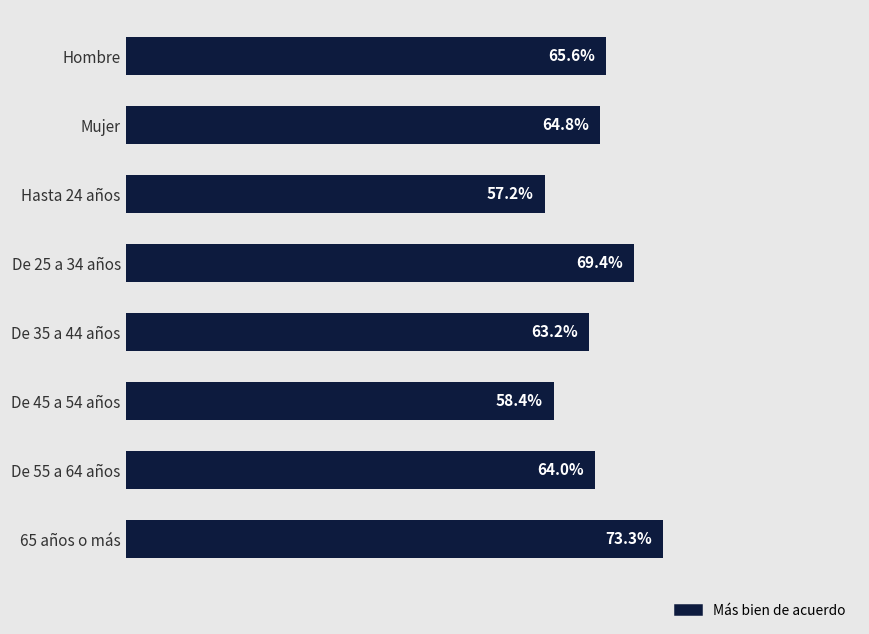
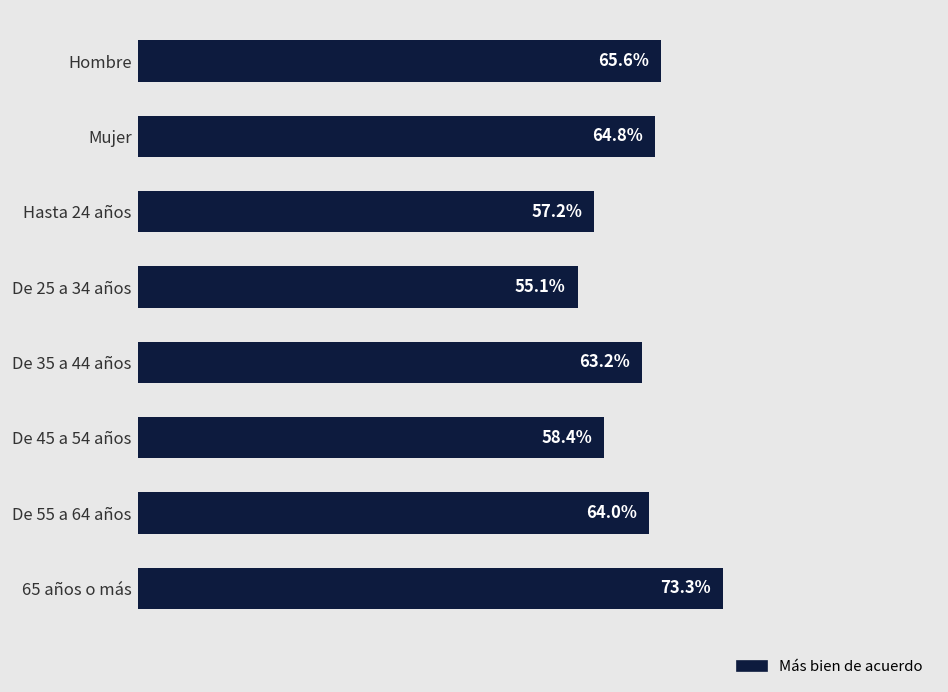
  {
    "Hombre": "65.6%",
    "Mujer": "64.8%",
    "Hasta 24 años": "57.2%",
-   "De 25 a 34 años": "69.4%",
+   "De 25 a 34 años": "55.1%",
    "De 35 a 44 años": "63.2%",
    "De 45 a 54 años": "58.4%",
    "De 55 a 64 años": "64.0%",
    "65 años o más": "73.3%"
  }
